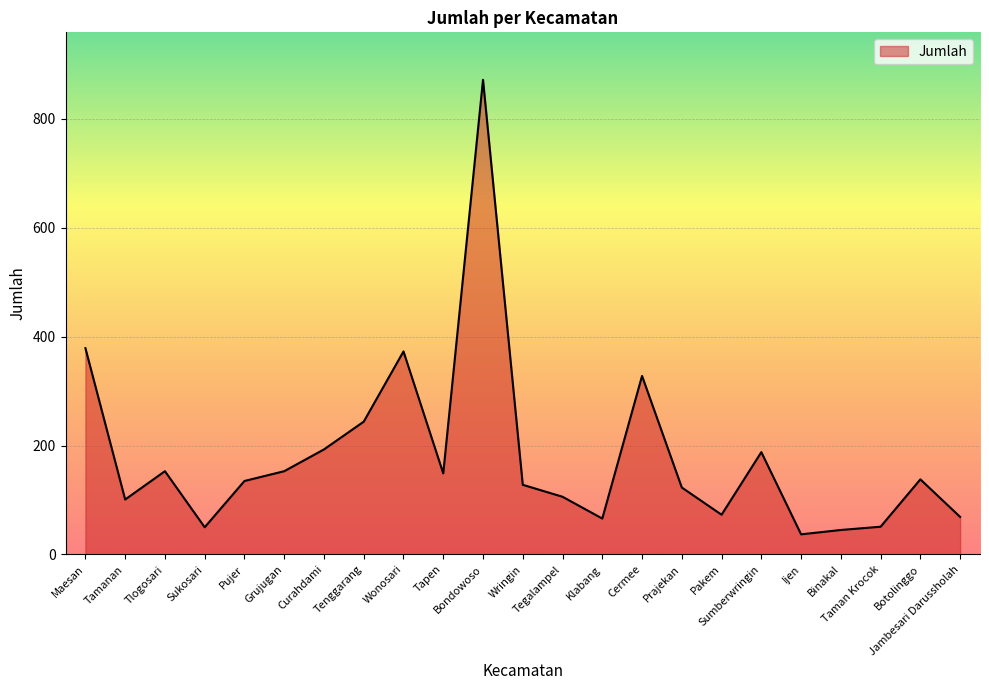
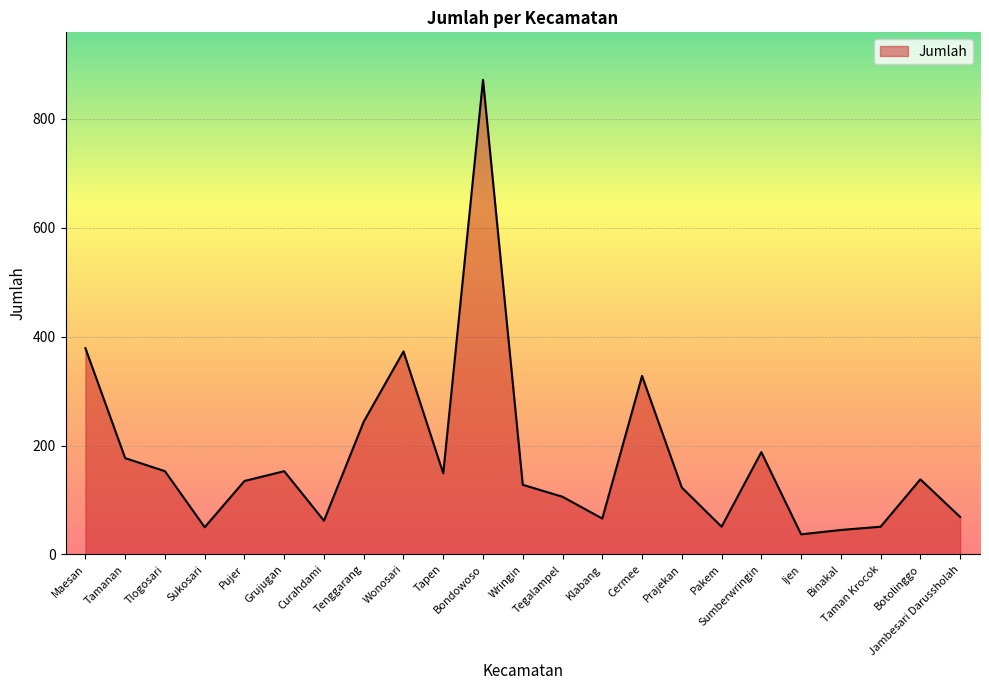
  {
    "Maesan": 380,
-   "Tamanan": 100,
+   "Tamanan": 180,
    "Tlogosari": 150,
    "Sukosari": 50,
    "Pujer": 140,
    "Grujugan": 150,
-   "Curahdami": 190,
+   "Curahdami": 60,
    "Tenggarang": 240,
    "Wonosari": 370,
    "Tapen": 150,
    "Bondowoso": 870,
    "Wringin": 130,
    "Tegalampel": 110,
    "Klabang": 70,
    "Cermee": 330,
    "Prajekan": 120,
-   "Pakem": 70,
+   "Pakem": 50,
    "Sumberwringin": 190,
    "Ijen": 40,
    "Binakal": 50,
    "Taman Krocok": 50,
    "Botolinggo": 140,
    "Jambesari Darussholah": 70
  }
